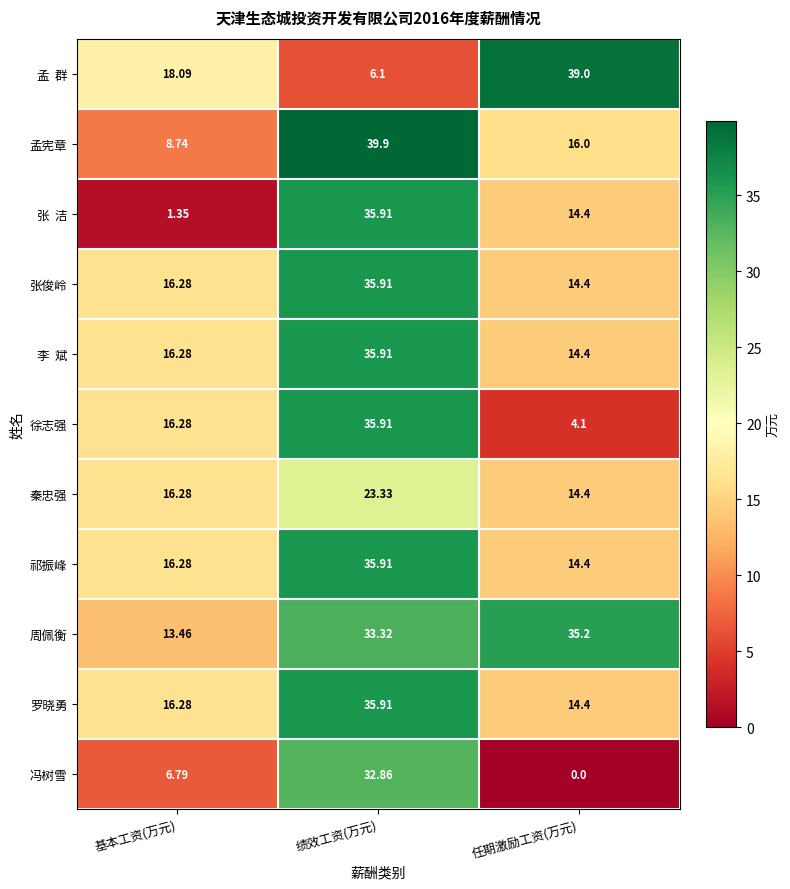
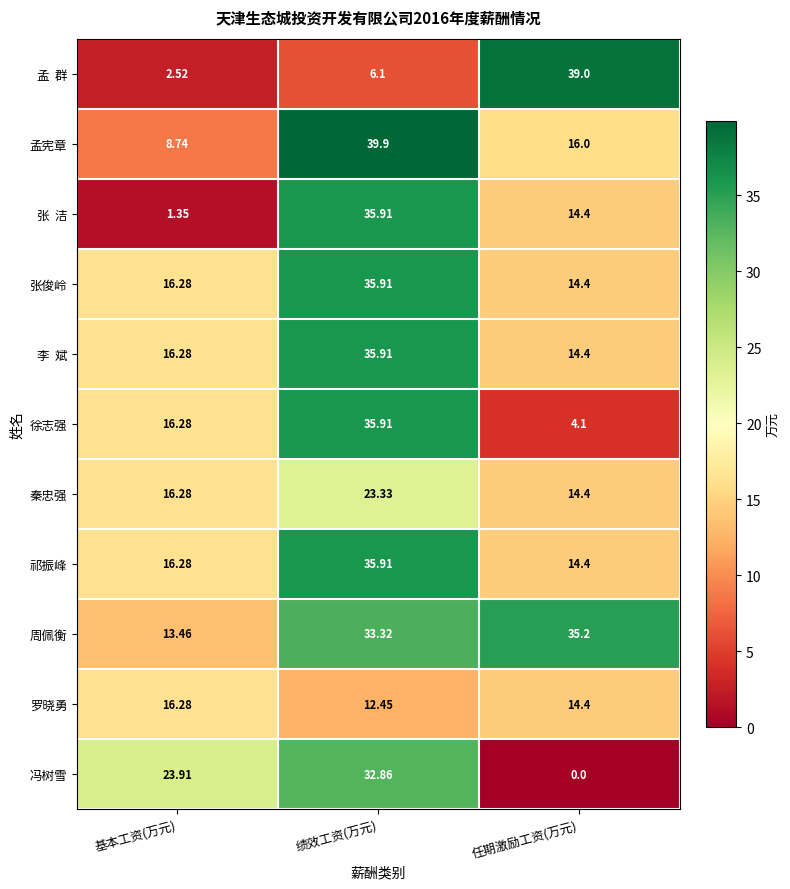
  {
    "孟 群": {
-     "基本工资(万元)": 18.09,
+     "基本工资(万元)": 2.52,
      "绩效工资(万元)": 6.1,
      "任期激励工资(万元)": 39.0
    },
    "孟宪章": {
      "基本工资(万元)": 8.74,
      "绩效工资(万元)": 39.9,
      "任期激励工资(万元)": 16.0
    },
    "张 洁": {
      "基本工资(万元)": 1.35,
      "绩效工资(万元)": 35.91,
      "任期激励工资(万元)": 14.4
    },
    "张俊岭": {
      "基本工资(万元)": 16.28,
      "绩效工资(万元)": 35.91,
      "任期激励工资(万元)": 14.4
    },
    "李 斌": {
      "基本工资(万元)": 16.28,
      "绩效工资(万元)": 35.91,
      "任期激励工资(万元)": 14.4
    },
    "徐志强": {
      "基本工资(万元)": 16.28,
      "绩效工资(万元)": 35.91,
      "任期激励工资(万元)": 4.1
    },
    "秦忠强": {
      "基本工资(万元)": 16.28,
      "绩效工资(万元)": 23.33,
      "任期激励工资(万元)": 14.4
    },
    "祁振峰": {
      "基本工资(万元)": 16.28,
      "绩效工资(万元)": 35.91,
      "任期激励工资(万元)": 14.4
    },
    "周佩衡": {
      "基本工资(万元)": 13.46,
      "绩效工资(万元)": 33.32,
      "任期激励工资(万元)": 35.2
    },
    "罗晓勇": {
      "基本工资(万元)": 16.28,
-     "绩效工资(万元)": 35.91,
+     "绩效工资(万元)": 12.45,
      "任期激励工资(万元)": 14.4
    },
    "冯树雪": {
-     "基本工资(万元)": 6.79,
+     "基本工资(万元)": 23.91,
      "绩效工资(万元)": 32.86,
      "任期激励工资(万元)": 0.0
    }
  }
